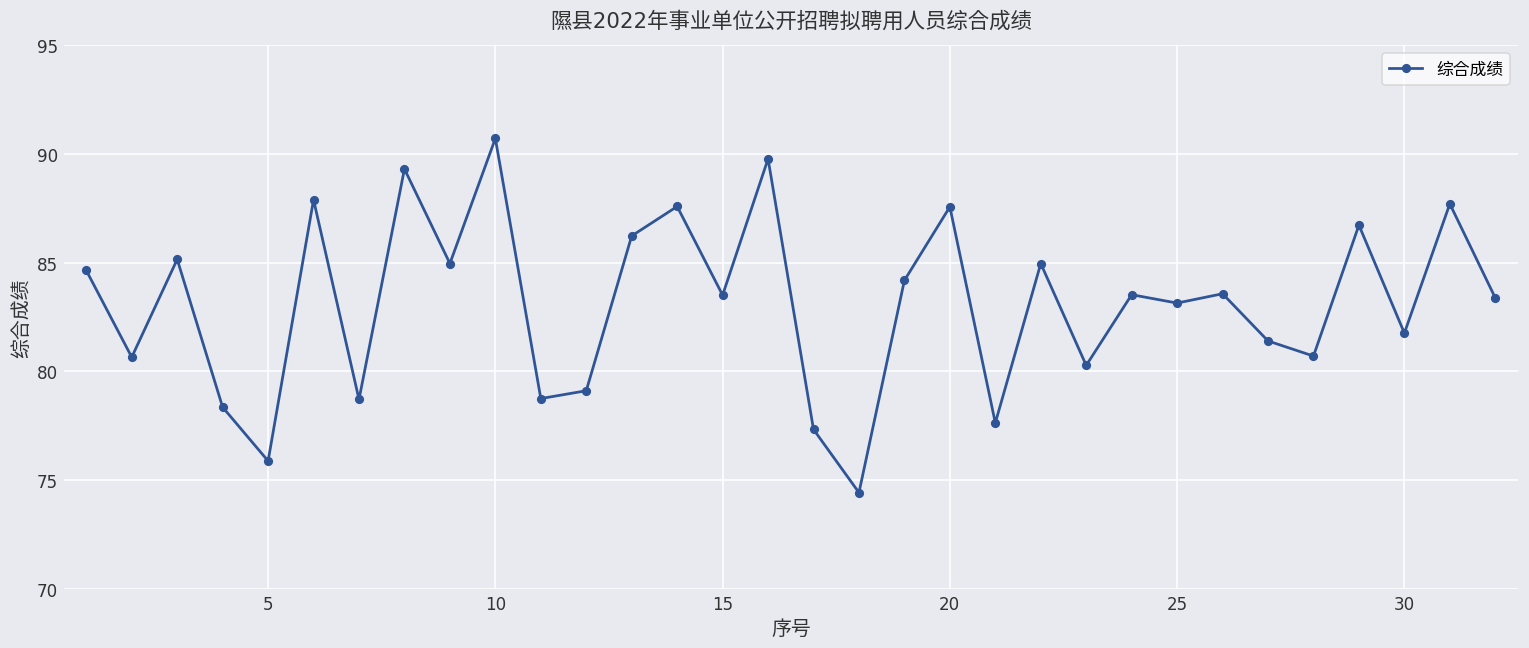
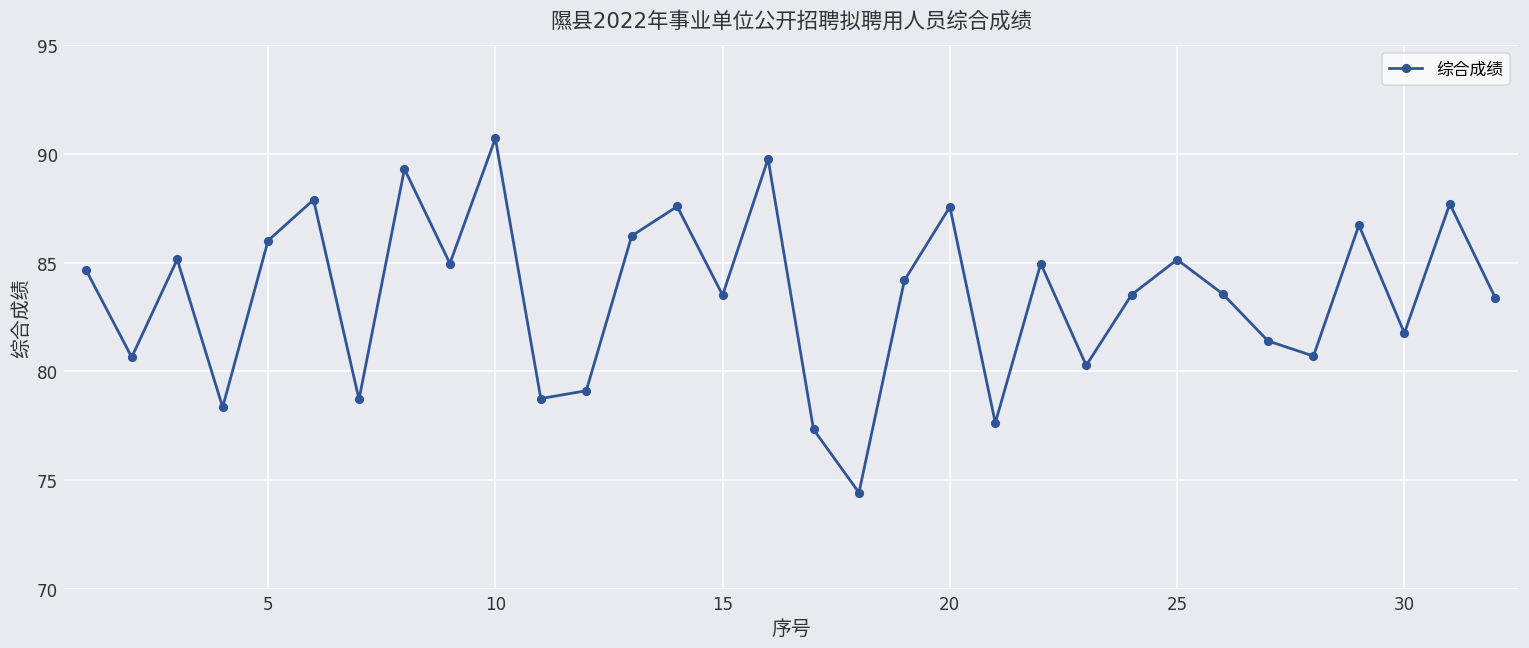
  {
-   "5": 75.9,
+   "5": 86.0,
    "10": 90.7,
    "15": 83.5,
    "20": 87.6,
-   "25": 83.1,
+   "25": 85.1,
    "30": 81.8
  }
